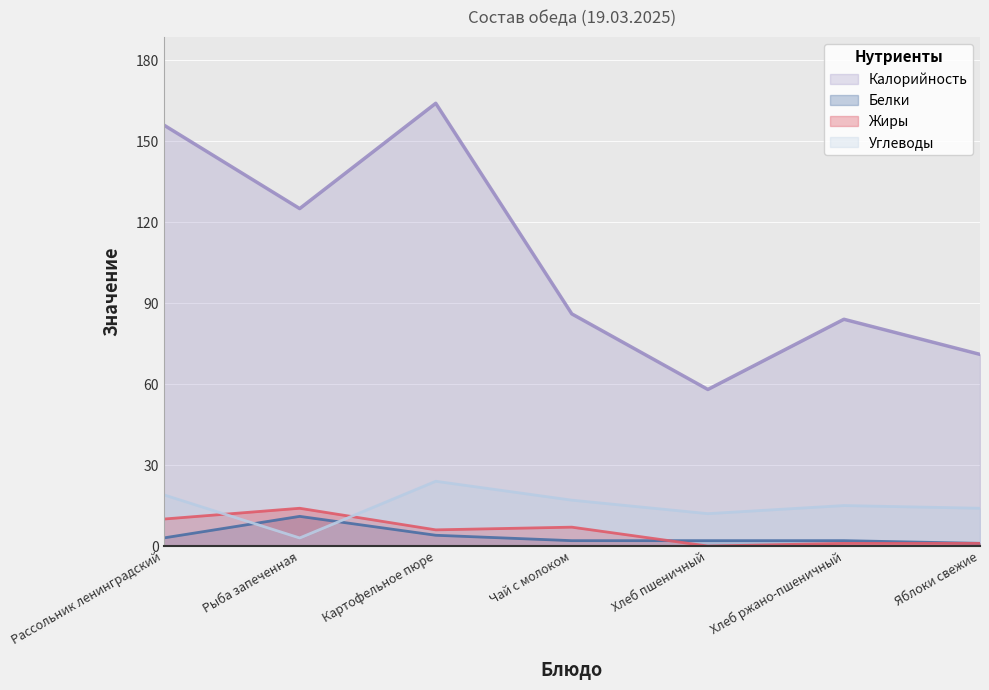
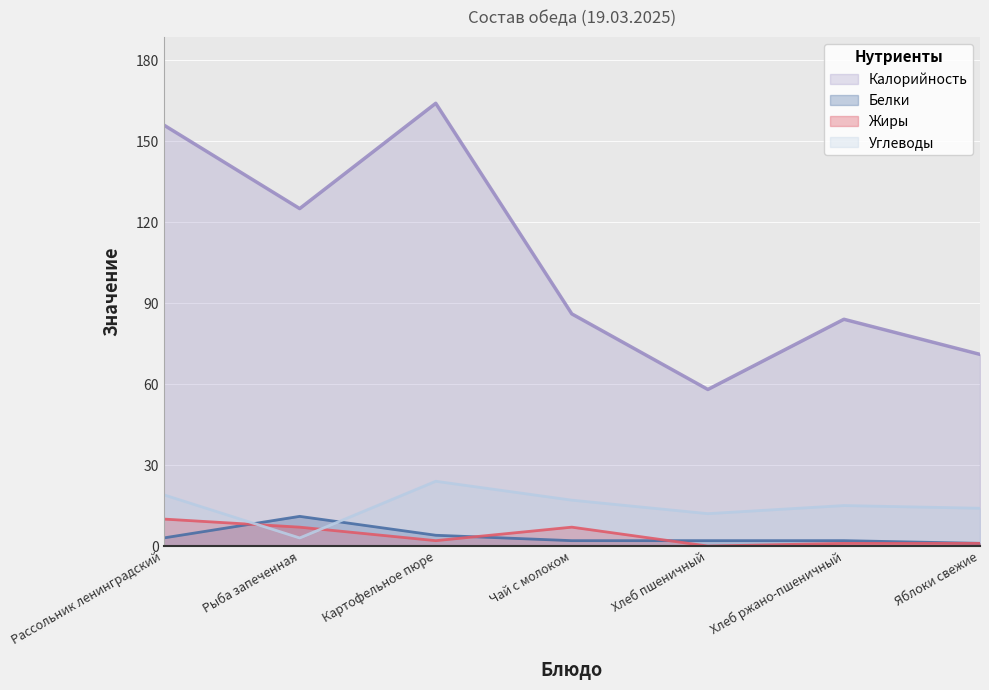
  {
    "Жиры": {
      "Рассольник ленинградский": 10,
-     "Рыба запеченная": 14,
-     "Картофельное пюре": 6,
+     "Рыба запеченная": 7,
+     "Картофельное пюре": 2,
      "Чай с молоком": 7,
      "Хлеб пшеничный": 0,
      "Хлеб ржано-пшеничный": 1
    }
  }
